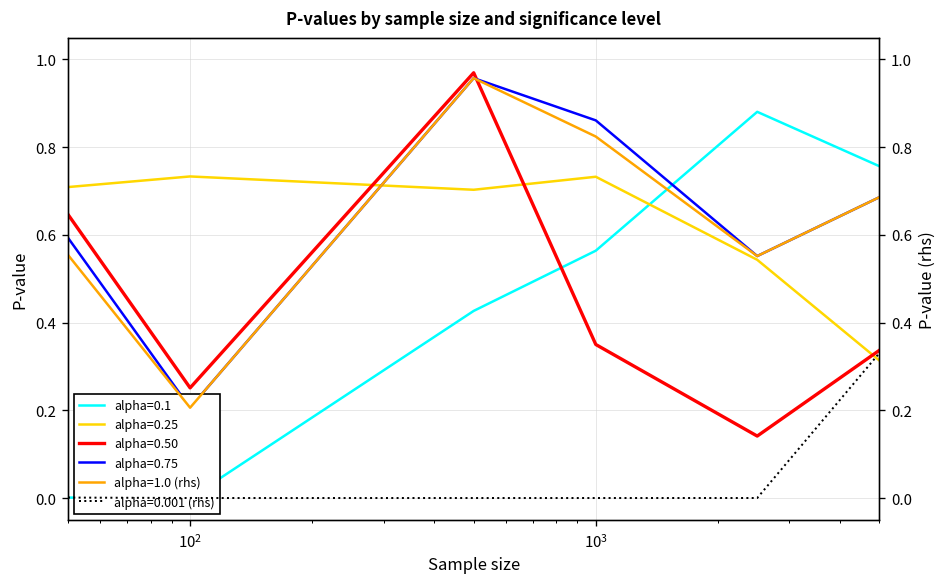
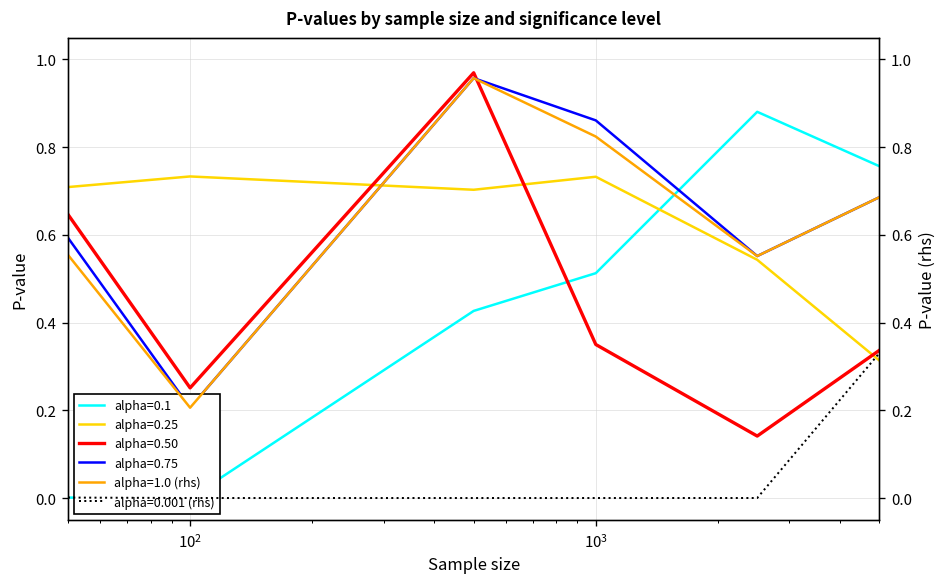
  {
    "alpha=0.1": {
-     "10^3": 0.56
+     "10^3": 0.51
    },
    "alpha=0.50": {
      "10^2": 0.25,
      "10^3": 0.35
    },
    "alpha=0.75": {
      "10^3": 0.86
    },
    "alpha=0.001 (rhs)": {
      "10^3": 0.00
    }
  }
